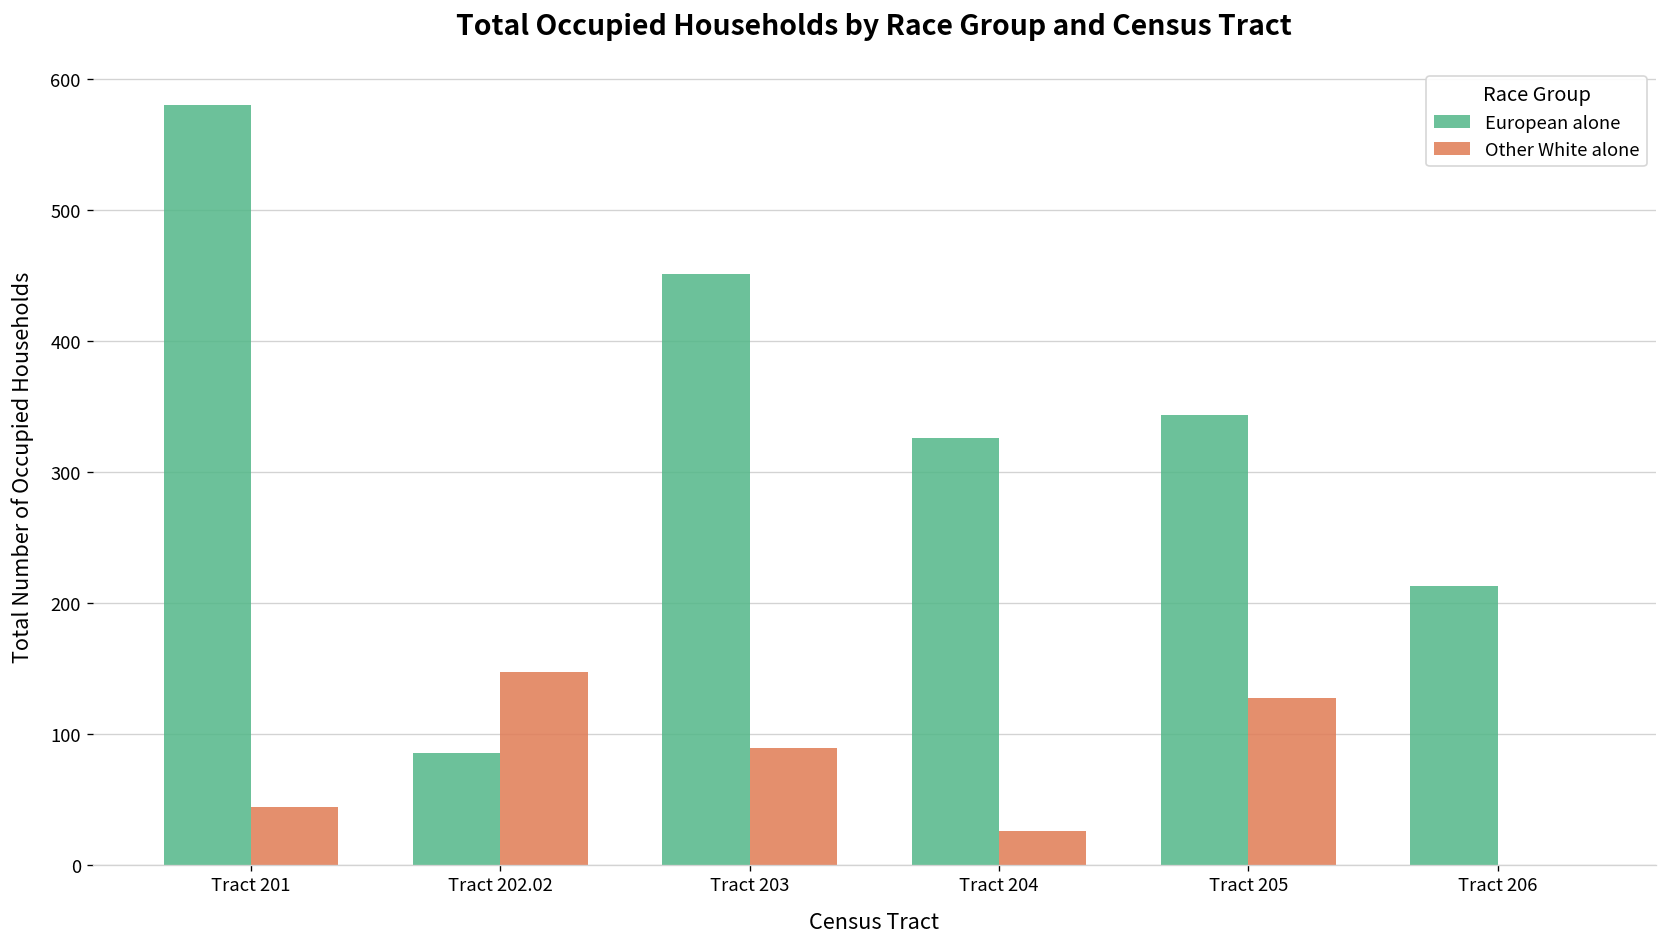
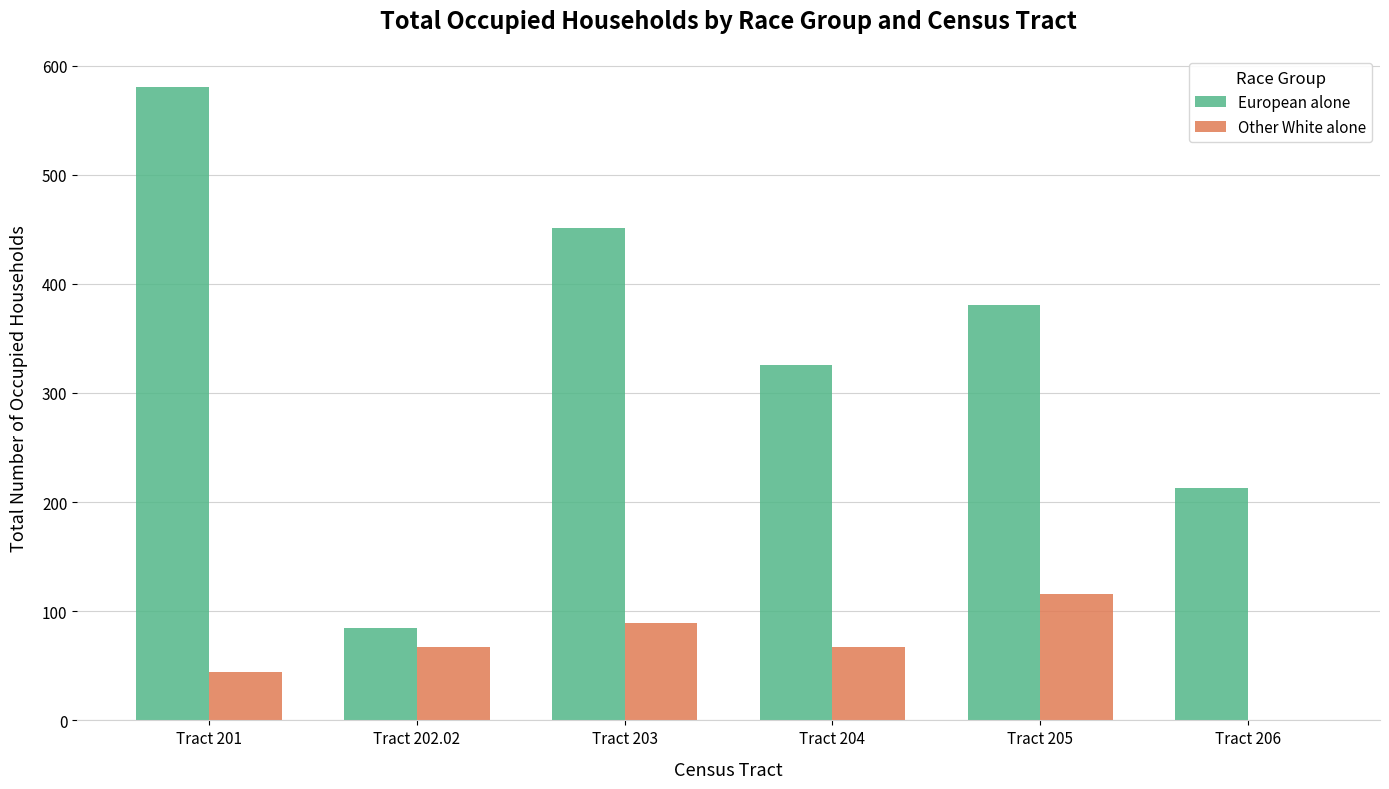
  {
    "European alone": {
      "Tract 201": 580,
      "Tract 202.02": 85,
      "Tract 203": 451,
      "Tract 204": 326,
-     "Tract 205": 343,
+     "Tract 205": 381,
      "Tract 206": 213
    },
    "Other White alone": {
      "Tract 201": 44,
-     "Tract 202.02": 147,
+     "Tract 202.02": 67,
      "Tract 203": 89,
-     "Tract 204": 26,
-     "Tract 205": 127,
+     "Tract 204": 67,
+     "Tract 205": 116,
      "Tract 206": 0
    }
  }
